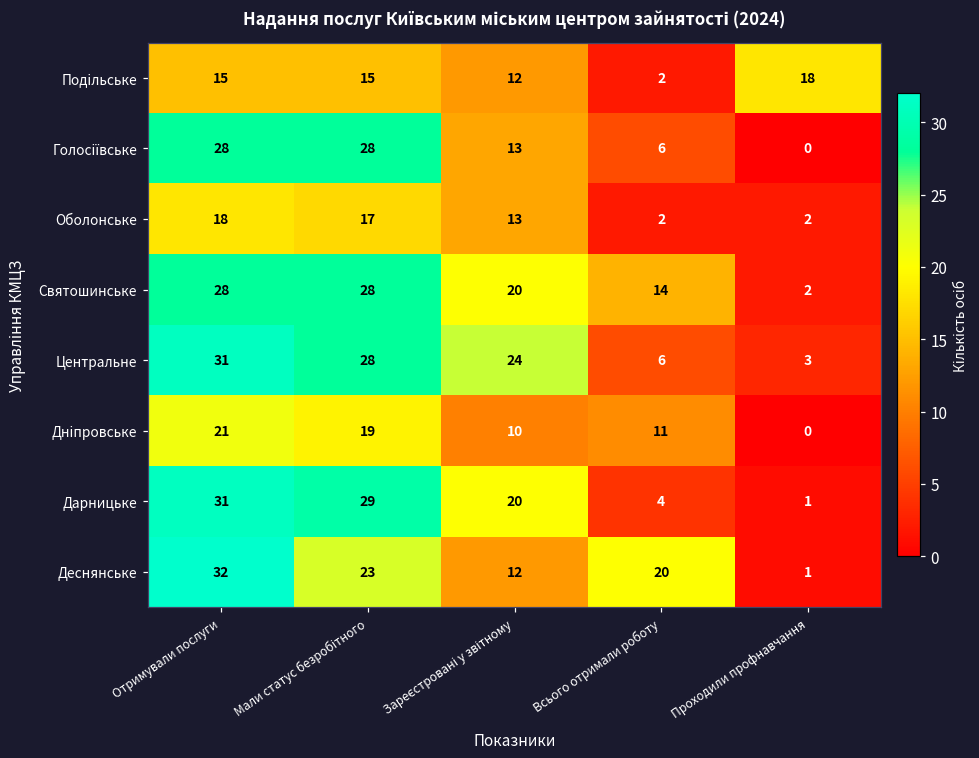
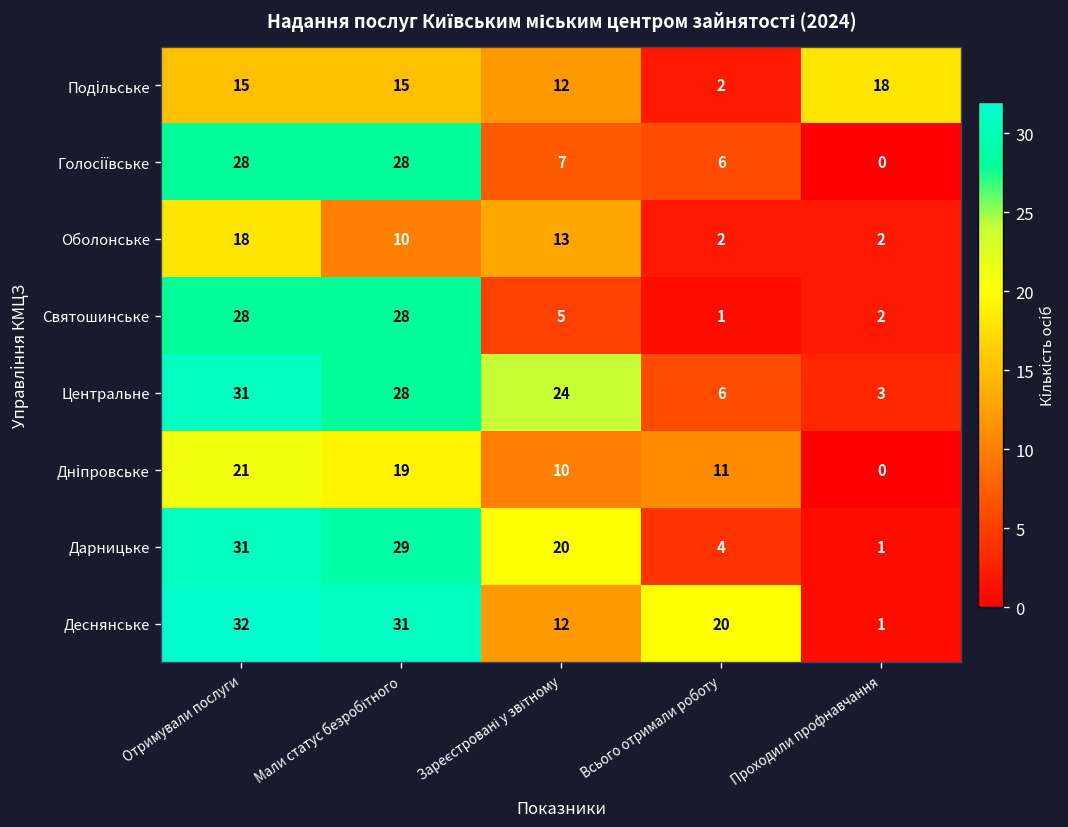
  {
    "Подільське": {
      "Отримували послуги": 15,
      "Мали статус безробітного": 15,
      "Зареєстровані у звітному": 12,
      "Всього отримали роботу": 2,
      "Проходили профнавчання": 18
    },
    "Голосіївське": {
      "Отримували послуги": 28,
      "Мали статус безробітного": 28,
-     "Зареєстровані у звітному": 13,
+     "Зареєстровані у звітному": 7,
      "Всього отримали роботу": 6,
      "Проходили профнавчання": 0
    },
    "Оболонське": {
      "Отримували послуги": 18,
-     "Мали статус безробітного": 17,
+     "Мали статус безробітного": 10,
      "Зареєстровані у звітному": 13,
      "Всього отримали роботу": 2,
      "Проходили профнавчання": 2
    },
    "Святошинське": {
      "Отримували послуги": 28,
      "Мали статус безробітного": 28,
-     "Зареєстровані у звітному": 20,
-     "Всього отримали роботу": 14,
+     "Зареєстровані у звітному": 5,
+     "Всього отримали роботу": 1,
      "Проходили профнавчання": 2
    },
    "Центральне": {
      "Отримували послуги": 31,
      "Мали статус безробітного": 28,
      "Зареєстровані у звітному": 24,
      "Всього отримали роботу": 6,
      "Проходили профнавчання": 3
    },
    "Дніпровське": {
      "Отримували послуги": 21,
      "Мали статус безробітного": 19,
      "Зареєстровані у звітному": 10,
      "Всього отримали роботу": 11,
      "Проходили профнавчання": 0
    },
    "Дарницьке": {
      "Отримували послуги": 31,
      "Мали статус безробітного": 29,
      "Зареєстровані у звітному": 20,
      "Всього отримали роботу": 4,
      "Проходили профнавчання": 1
    },
    "Деснянське": {
      "Отримували послуги": 32,
-     "Мали статус безробітного": 23,
+     "Мали статус безробітного": 31,
      "Зареєстровані у звітному": 12,
      "Всього отримали роботу": 20,
      "Проходили профнавчання": 1
    }
  }
